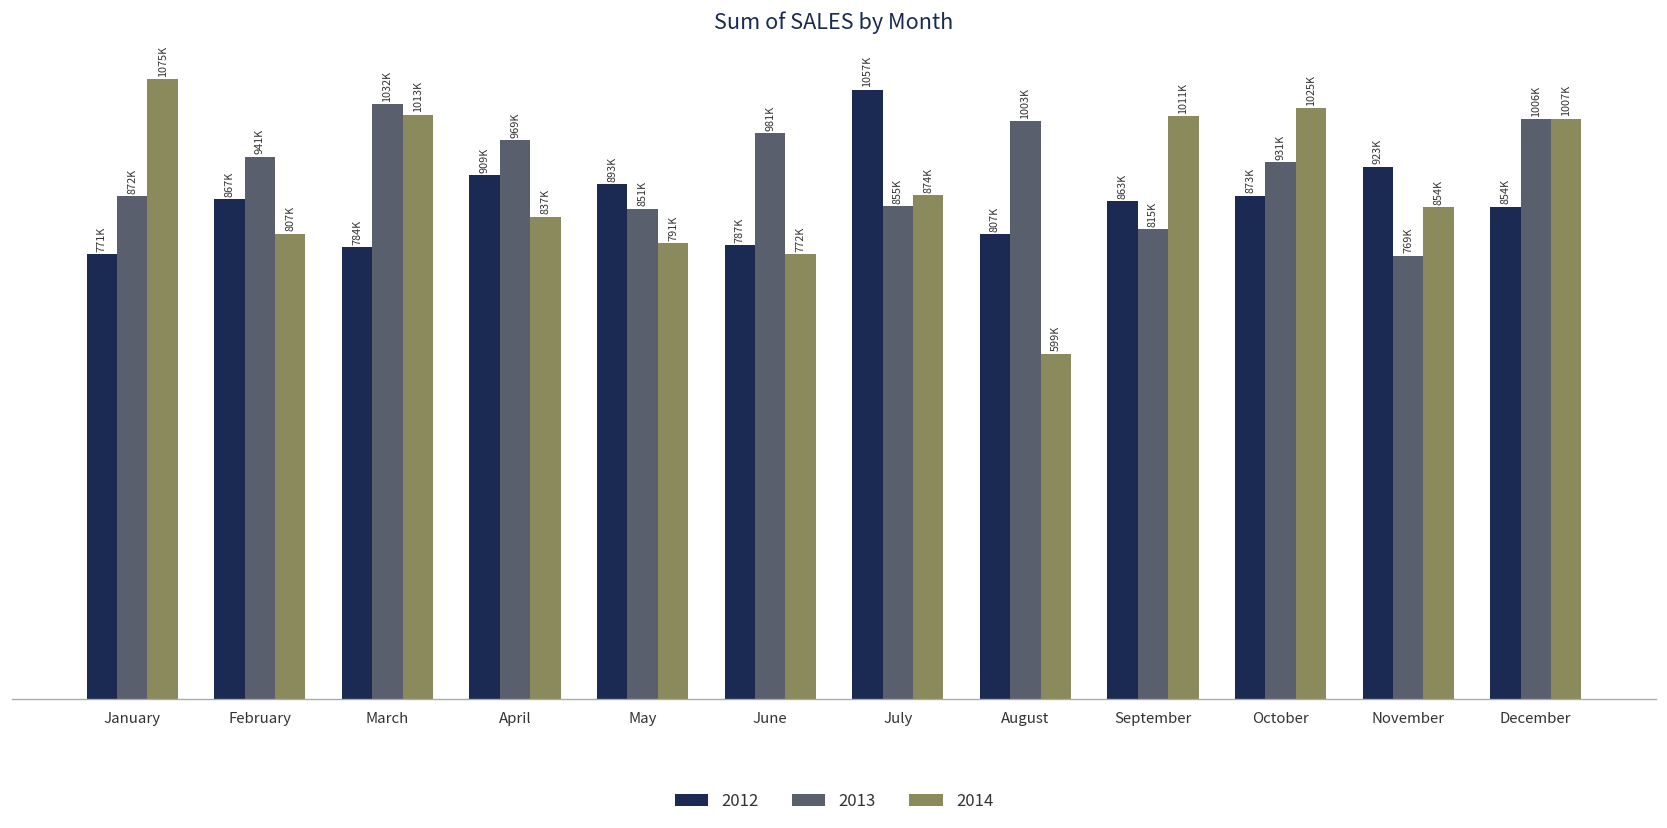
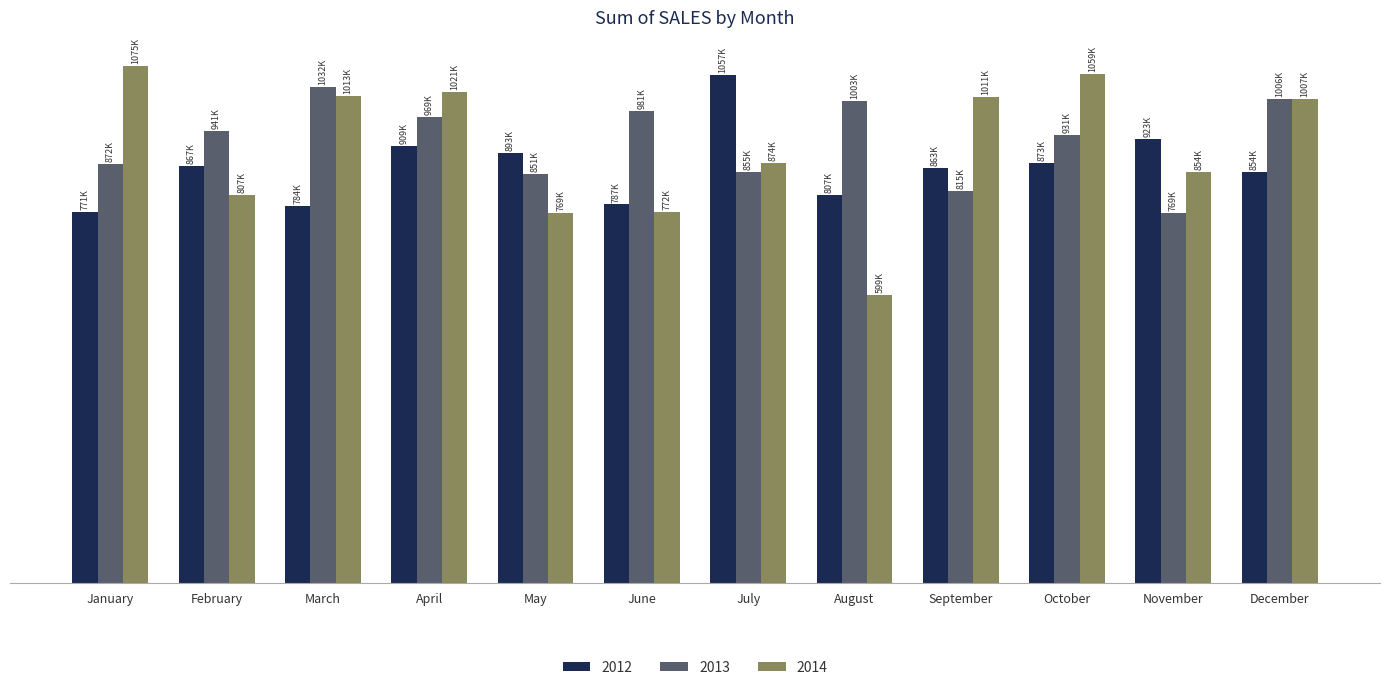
  {
    "2012": {
      "January": "771K",
      "February": "867K",
      "March": "784K",
      "April": "909K",
      "May": "893K",
      "June": "787K",
      "July": "1057K",
      "August": "807K",
      "September": "863K",
      "October": "873K",
      "November": "923K",
      "December": "854K"
    },
    "2013": {
      "January": "872K",
      "February": "941K",
      "March": "1032K",
      "April": "969K",
      "May": "851K",
      "June": "981K",
      "July": "855K",
      "August": "1003K",
      "September": "815K",
      "October": "931K",
      "November": "769K",
      "December": "1006K"
    },
    "2014": {
      "January": "1075K",
      "February": "807K",
      "March": "1013K",
-     "April": "837K",
-     "May": "791K",
+     "April": "1021K",
+     "May": "769K",
      "June": "772K",
      "July": "874K",
      "August": "599K",
      "September": "1011K",
-     "October": "1025K",
+     "October": "1059K",
      "November": "854K",
      "December": "1007K"
    }
  }
